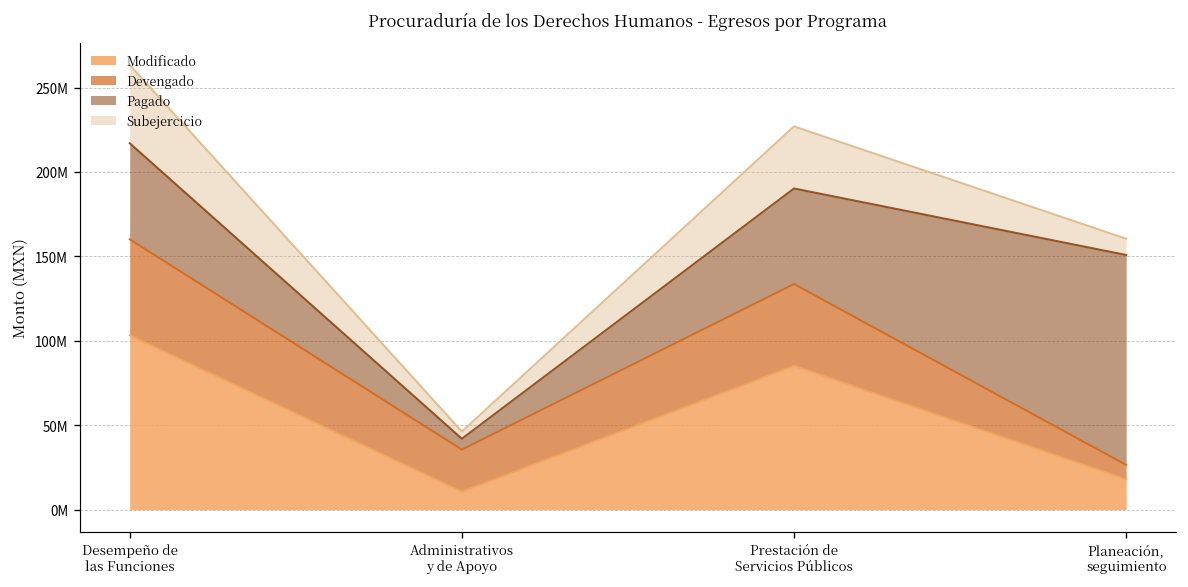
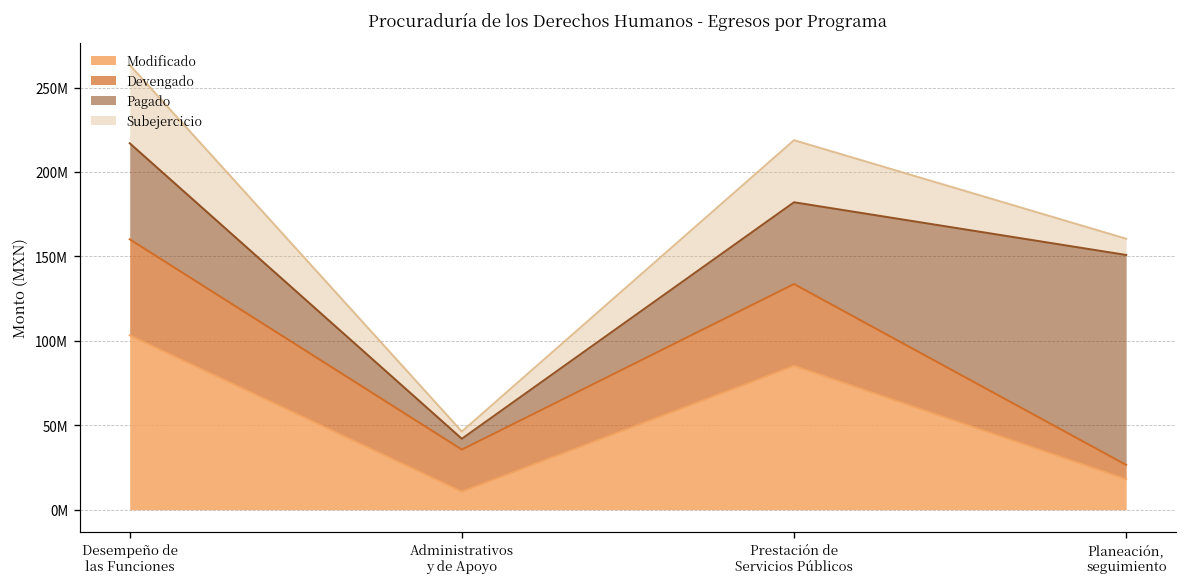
  {
    "Devengado": {
      "Desempeño de las Funciones": 57000000,
      "Administrativos y de Apoyo": 25000000,
      "Prestación de Servicios Públicos": 48000000,
      "Planeación, seguimiento": 8000000
    },
    "Pagado": {
      "Desempeño de las Funciones": 57000000,
      "Administrativos y de Apoyo": 6000000,
-     "Prestación de Servicios Públicos": 57000000,
+     "Prestación de Servicios Públicos": 48000000,
      "Planeación, seguimiento": 124000000
    }
  }
